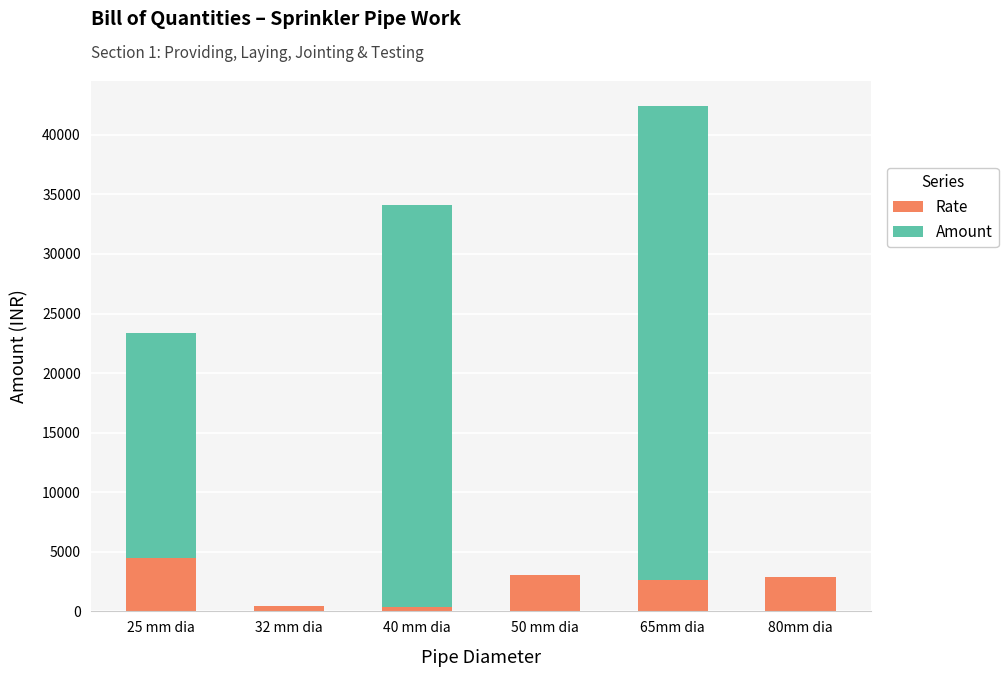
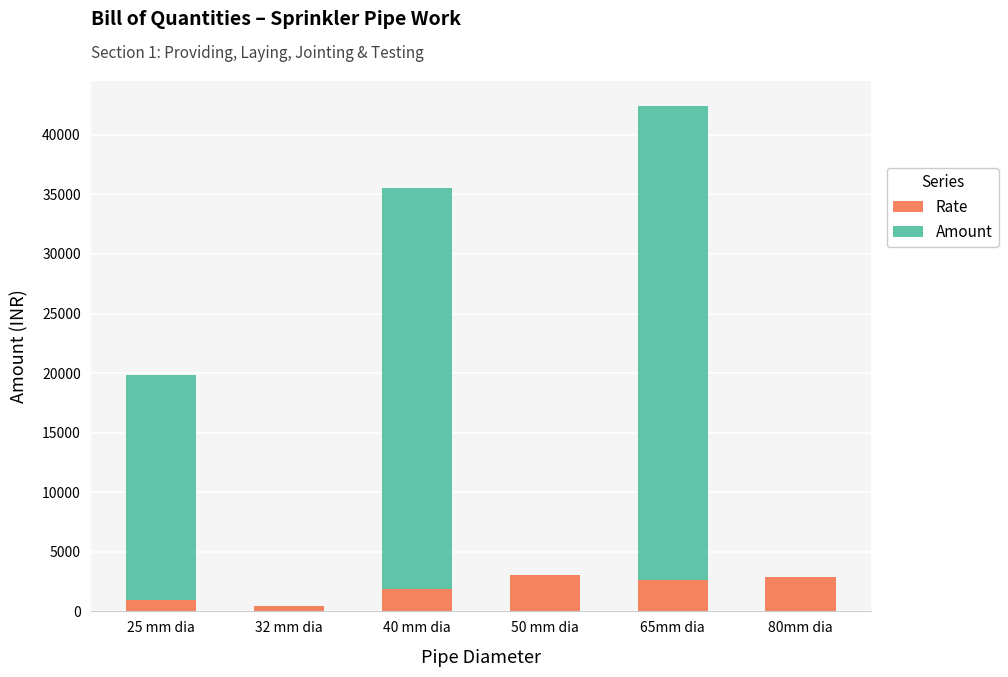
  {
    "Rate": {
-     "25 mm dia": 4500,
+     "25 mm dia": 1000,
      "32 mm dia": 400,
-     "40 mm dia": 400,
+     "40 mm dia": 1900,
      "50 mm dia": 3100,
      "65mm dia": 2700,
      "80mm dia": 2900
    },
    "Amount": {
      "25 mm dia": 18900,
      "32 mm dia": 0,
      "40 mm dia": 33700,
      "50 mm dia": 0,
      "65mm dia": 39800,
      "80mm dia": 0
    }
  }
